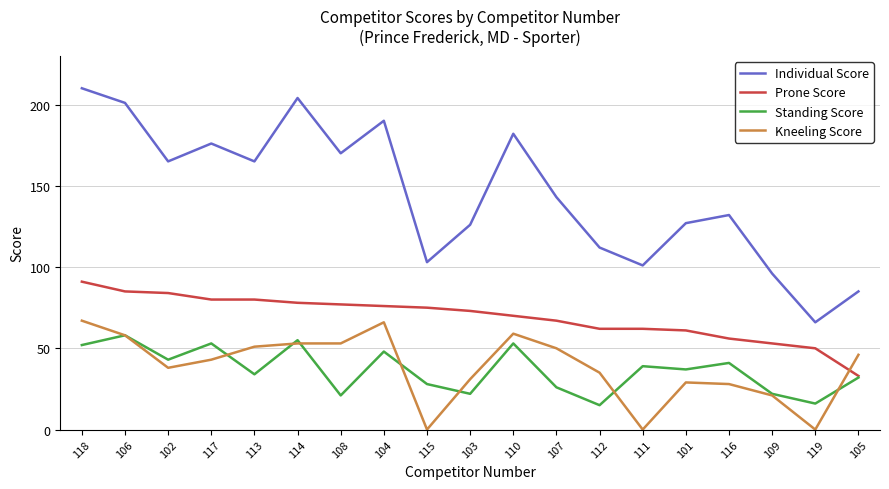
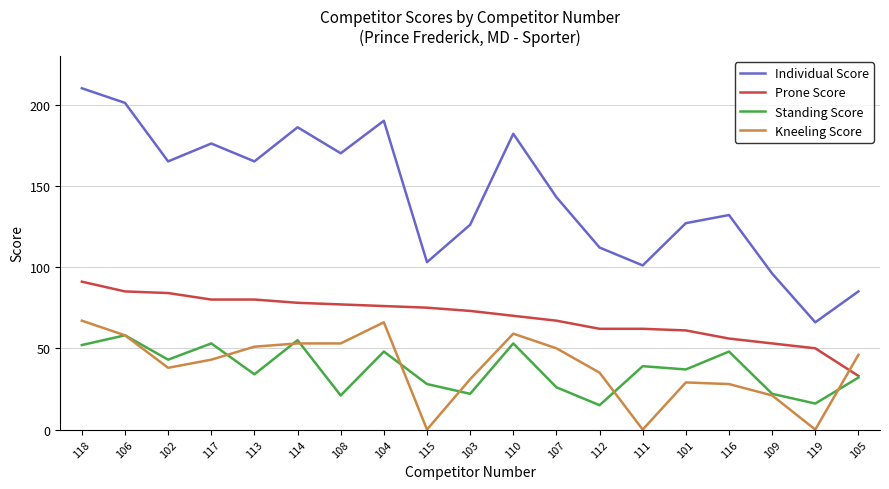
  {
    "Individual Score": {
      "118": 210,
      "106": 201,
      "102": 165,
      "117": 176,
      "113": 165,
-     "114": 204,
+     "114": 186,
      "108": 170,
      "104": 190,
      "115": 103,
      "103": 126,
      "110": 182,
      "107": 143,
      "112": 112,
      "111": 101,
      "101": 127,
      "116": 132,
      "109": 96,
      "119": 66,
      "105": 85
    },
    "Prone Score": {
      "118": 91,
      "106": 85,
      "102": 84,
      "117": 80,
      "113": 80,
      "114": 78,
      "108": 77,
      "104": 76,
      "115": 75,
      "103": 73,
      "110": 70,
      "107": 67,
      "112": 62,
      "111": 62,
      "101": 61,
      "116": 56,
      "109": 53,
      "119": 50
    },
    "Standing Score": {
      "118": 52,
      "102": 43,
      "117": 53,
      "113": 34,
      "114": 55,
      "108": 21,
      "104": 48,
      "115": 28,
      "103": 22,
      "110": 53,
      "107": 26,
      "112": 15,
      "111": 39,
      "101": 37,
-     "116": 41,
+     "116": 48,
      "119": 16
    },
    "Kneeling Score": {
      "118": 67,
      "102": 38,
      "117": 43,
      "113": 51,
      "114": 53,
      "108": 53,
      "104": 66,
      "115": 0,
      "103": 31,
      "110": 59,
      "107": 50,
      "112": 35,
      "111": 0,
      "101": 29,
      "116": 28,
      "119": 0,
      "105": 46
    }
  }
